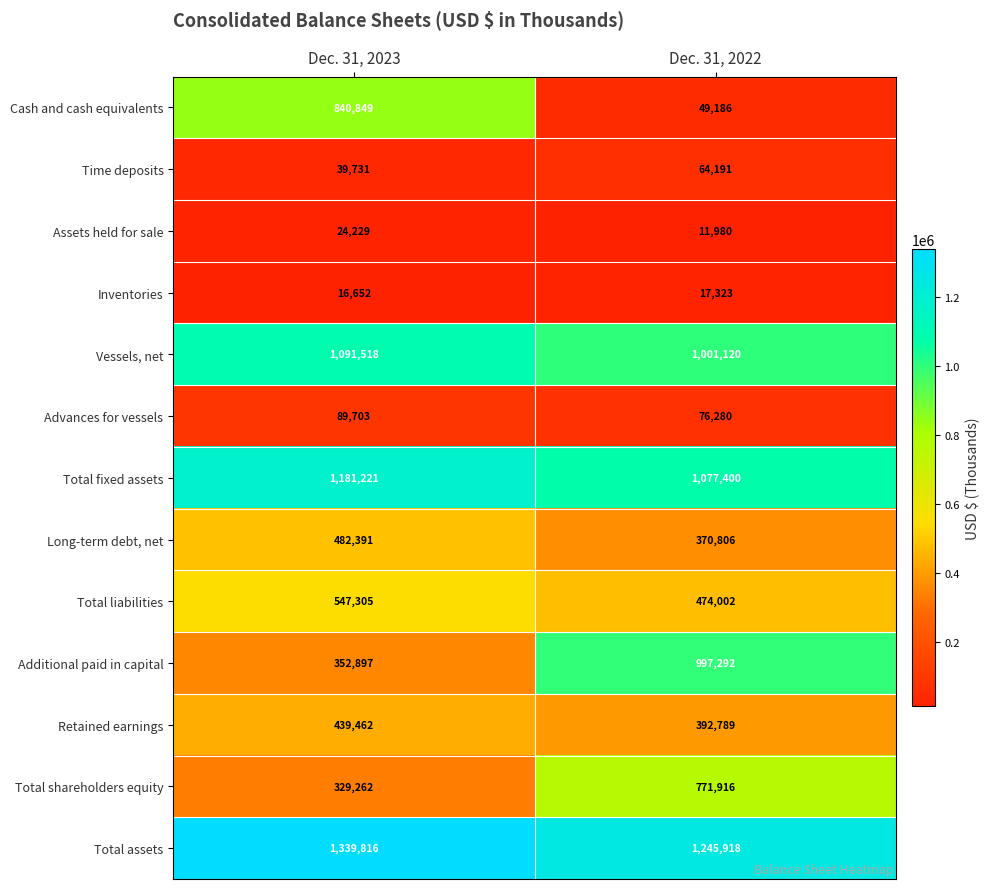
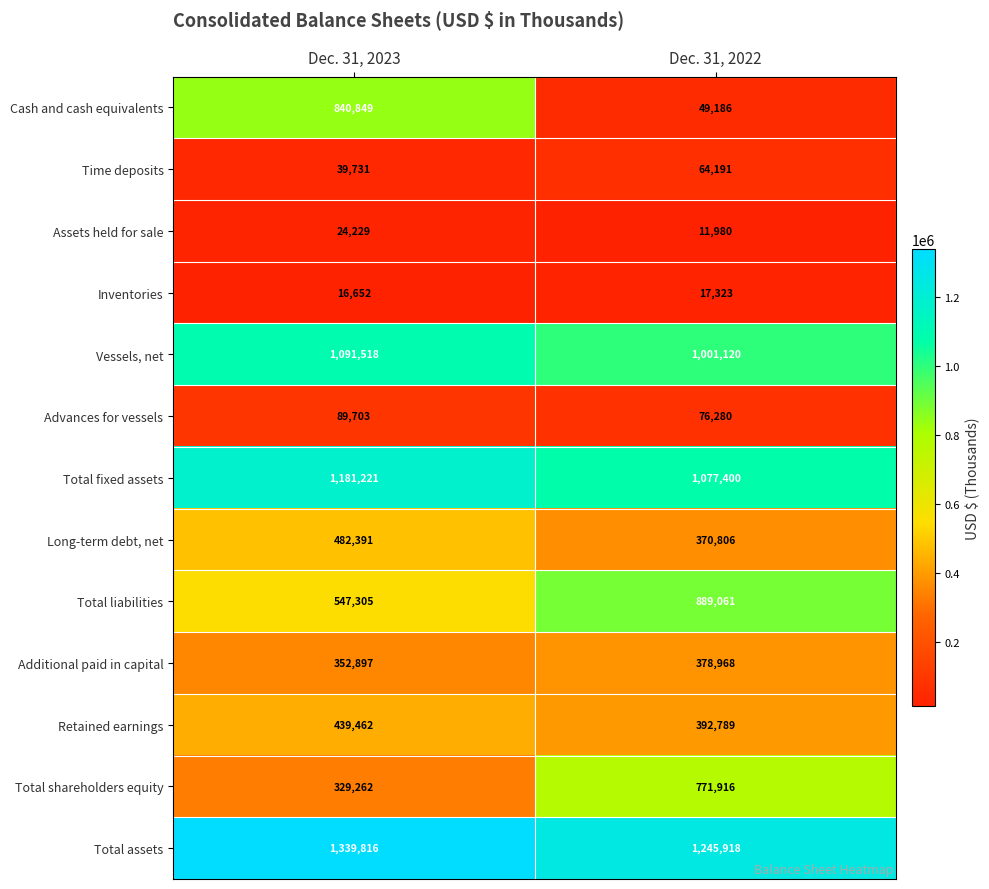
  {
    "Cash and cash equivalents": {
      "Dec. 31, 2023": "840,849",
      "Dec. 31, 2022": "49,186"
    },
    "Time deposits": {
      "Dec. 31, 2023": "39,731",
      "Dec. 31, 2022": "64,191"
    },
    "Assets held for sale": {
      "Dec. 31, 2023": "24,229",
      "Dec. 31, 2022": "11,980"
    },
    "Inventories": {
      "Dec. 31, 2023": "16,652",
      "Dec. 31, 2022": "17,323"
    },
    "Vessels, net": {
      "Dec. 31, 2023": "1,091,518",
      "Dec. 31, 2022": "1,001,120"
    },
    "Advances for vessels": {
      "Dec. 31, 2023": "89,703",
      "Dec. 31, 2022": "76,280"
    },
    "Total fixed assets": {
      "Dec. 31, 2023": "1,181,221",
      "Dec. 31, 2022": "1,077,400"
    },
    "Long-term debt, net": {
      "Dec. 31, 2023": "482,391",
      "Dec. 31, 2022": "370,806"
    },
    "Total liabilities": {
      "Dec. 31, 2023": "547,305",
-     "Dec. 31, 2022": "474,002"
+     "Dec. 31, 2022": "889,061"
    },
    "Additional paid in capital": {
      "Dec. 31, 2023": "352,897",
-     "Dec. 31, 2022": "997,292"
+     "Dec. 31, 2022": "378,968"
    },
    "Retained earnings": {
      "Dec. 31, 2023": "439,462",
      "Dec. 31, 2022": "392,789"
    },
    "Total shareholders equity": {
      "Dec. 31, 2023": "329,262",
      "Dec. 31, 2022": "771,916"
    },
    "Total assets": {
      "Dec. 31, 2023": "1,339,816"
    }
  }
